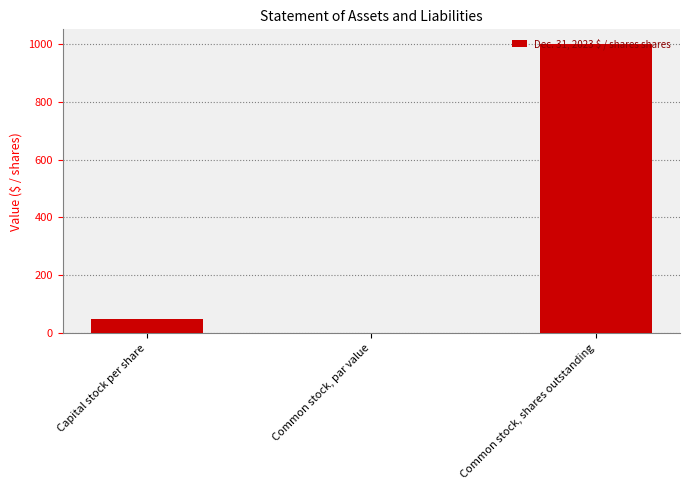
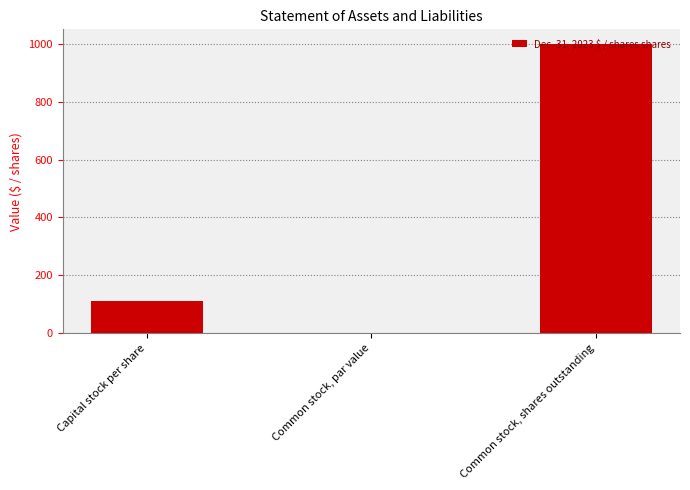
  {
-   "Capital stock per share": 50,
+   "Capital stock per share": 110,
    "Common stock, shares outstanding": 1000
  }
